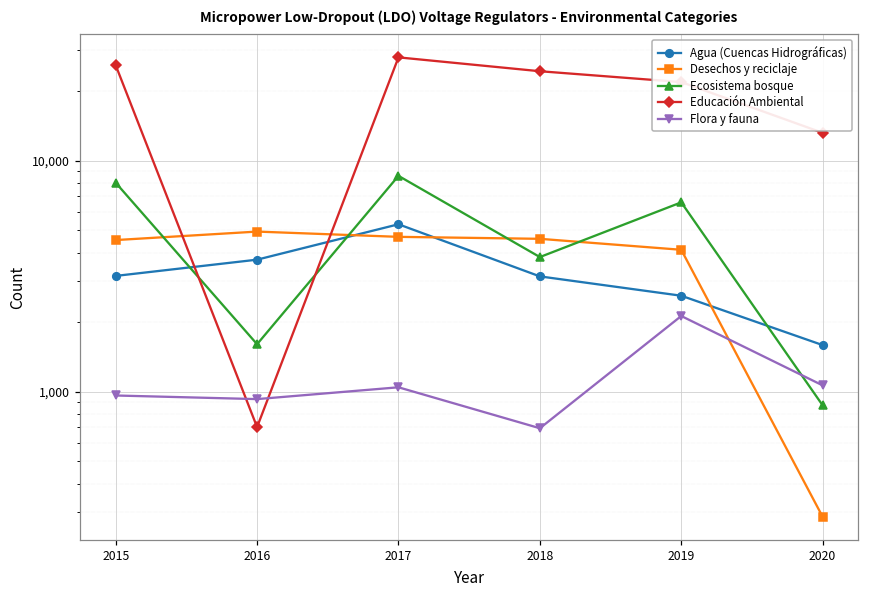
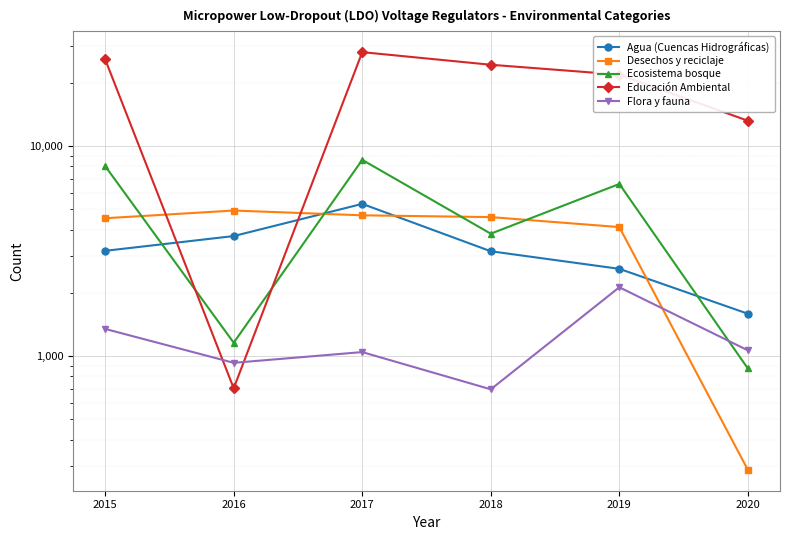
  {
    "Agua (Cuencas Hidrográficas)": {
      "2015": "3,200",
      "2016": "3,700",
      "2017": "5,300",
      "2018": "3,200",
      "2019": "2,600",
      "2020": "1,600"
    },
    "Desechos y reciclaje": {
      "2015": "4,500",
      "2016": "4,900",
      "2017": "4,700",
      "2018": "4,600",
      "2019": "4,100",
      "2020": "290"
    },
    "Ecosistema bosque": {
      "2015": "8,000",
-     "2016": "1,600",
+     "2016": "1,200",
      "2017": "8,600",
      "2018": "3,800",
      "2019": "6,600",
      "2020": "870"
    },
    "Educación Ambiental": {
      "2015": "26,000",
      "2016": "700",
      "2017": "28,000",
      "2018": "24,000",
      "2020": "13,000"
    },
    "Flora y fauna": {
-     "2015": "1,000",
+     "2015": "1,300",
      "2016": "900",
      "2017": "1,000",
      "2018": "690",
      "2019": "2,100",
      "2020": "1,100"
    }
  }
